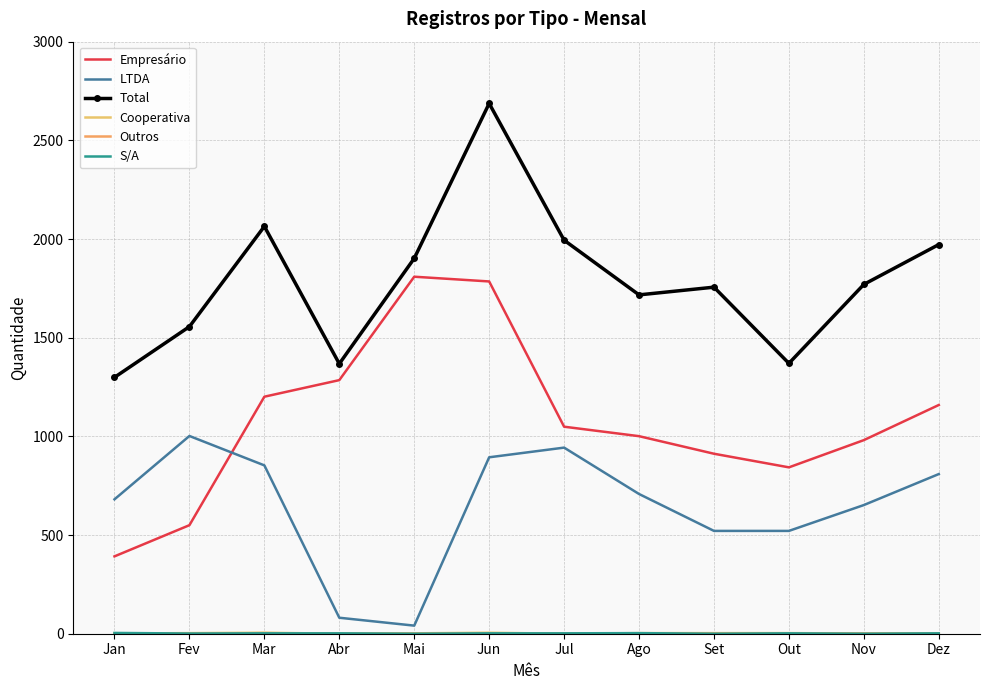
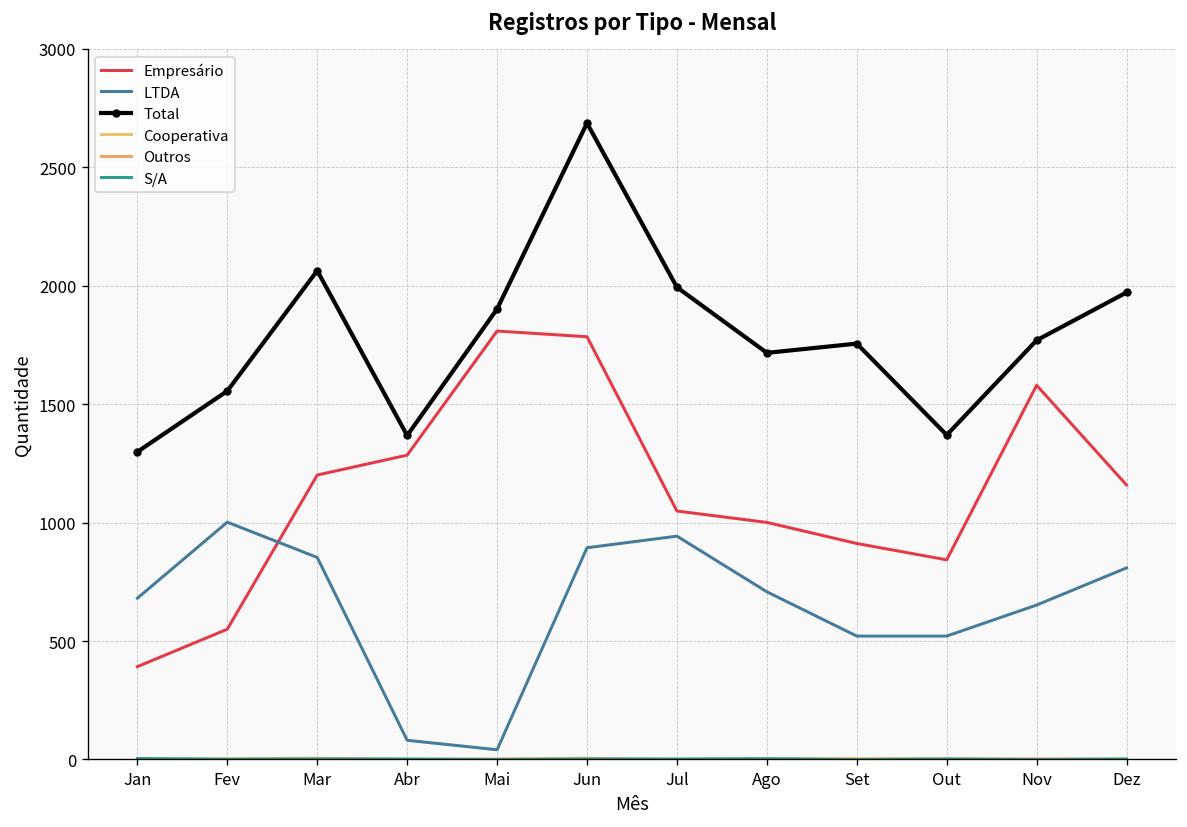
  {
    "Empresário": {
      "Jan": 390,
      "Fev": 550,
      "Mar": 1200,
      "Abr": 1290,
      "Mai": 1810,
      "Jun": 1790,
      "Jul": 1050,
      "Ago": 1000,
      "Set": 910,
      "Out": 840,
-     "Nov": 980,
+     "Nov": 1580,
      "Dez": 1160
    },
    "Total": {
      "Jan": 1300,
      "Fev": 1560,
      "Mar": 2060,
      "Abr": 1370,
      "Mai": 1900,
      "Jun": 2690,
      "Jul": 1990,
      "Ago": 1720,
      "Set": 1760,
      "Out": 1370,
      "Nov": 1770,
      "Dez": 1970
    }
  }
